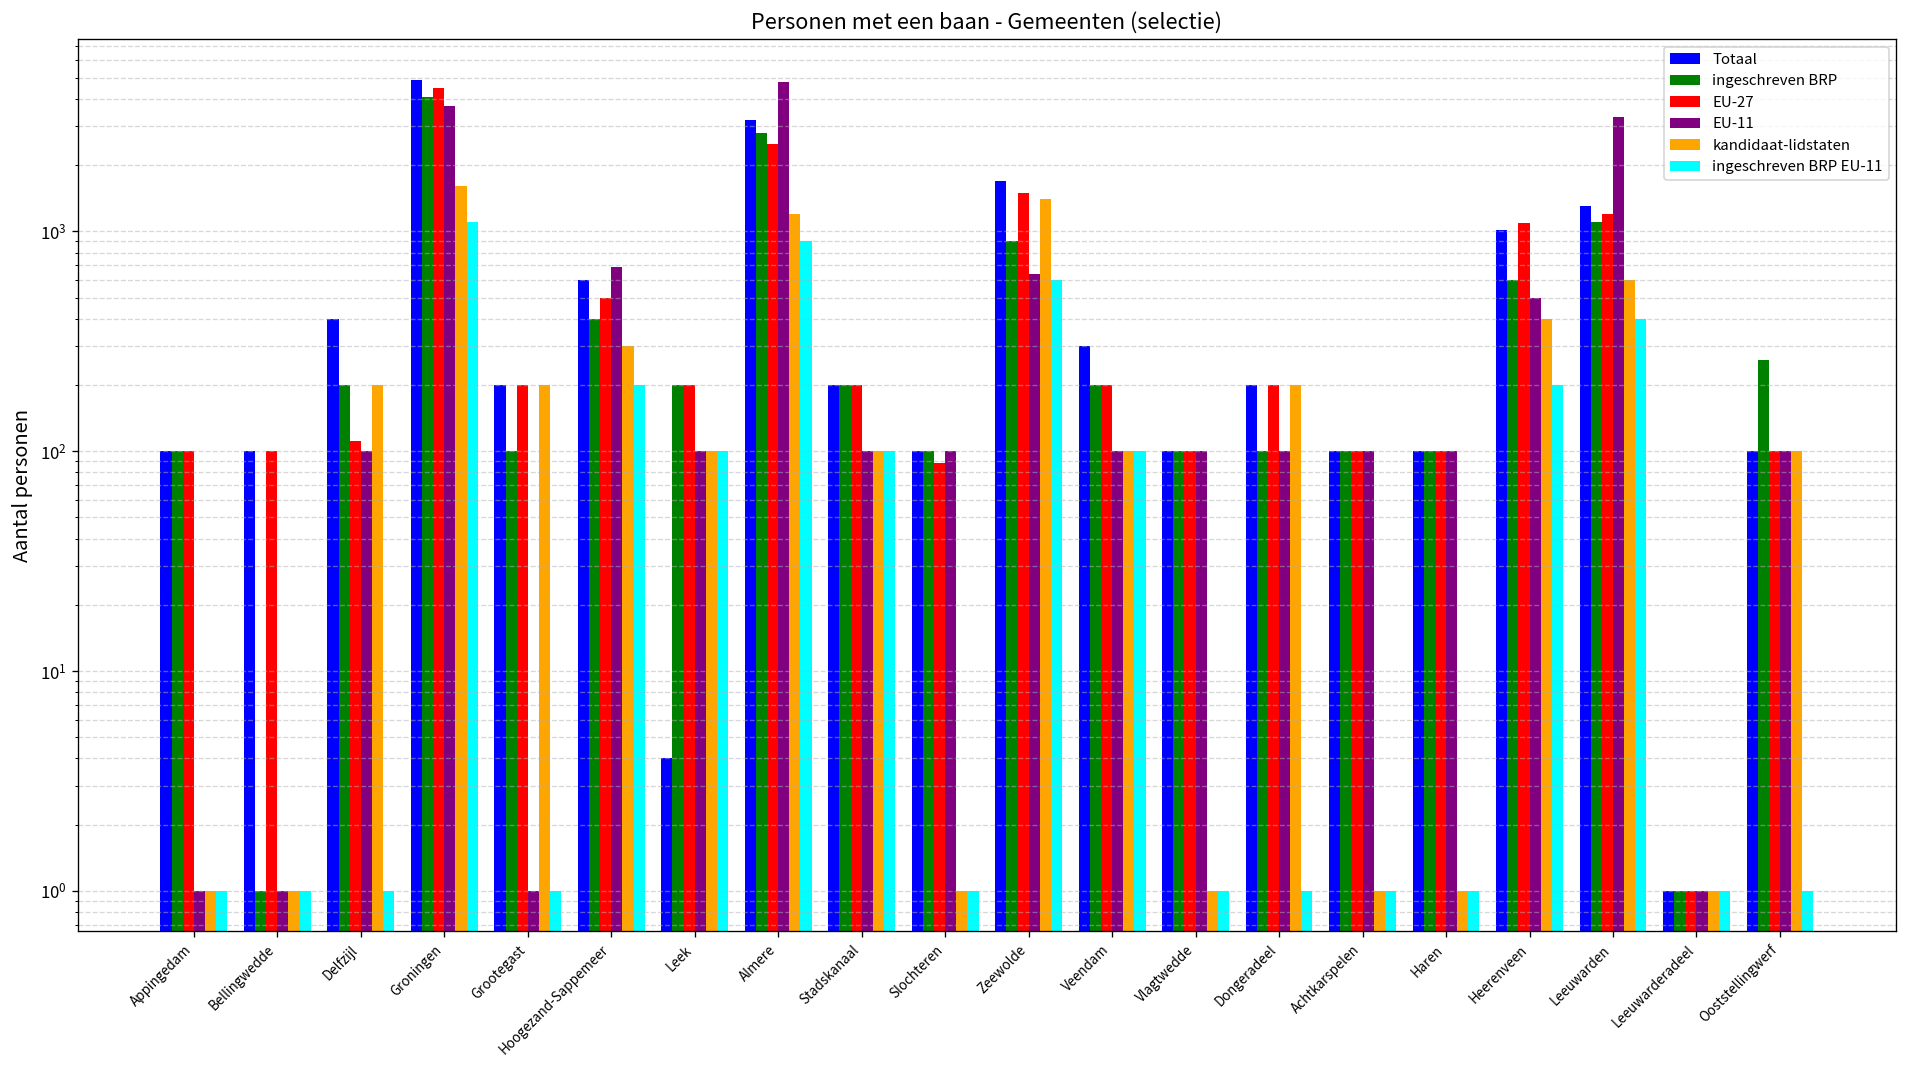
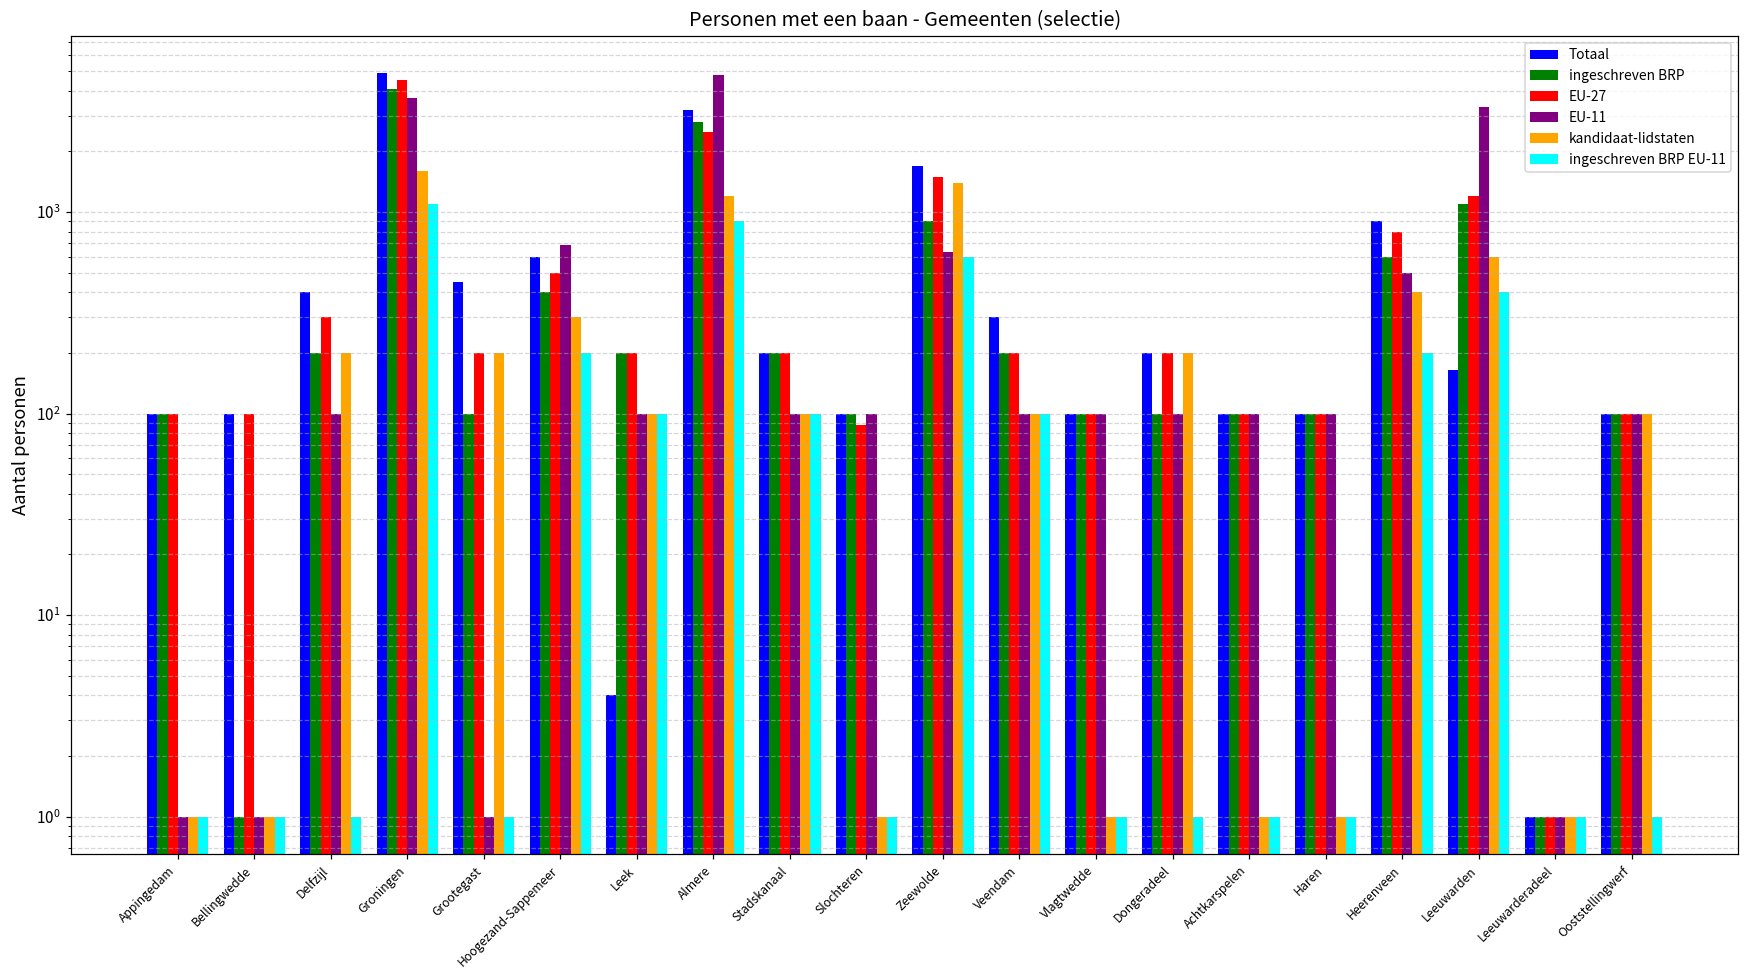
  {
    "Totaal": {
      "Appingedam": 100,
      "Bellingwedde": 100,
      "Delfzijl": 400,
      "Groningen": 4900,
-     "Grootegast": 200,
+     "Grootegast": 450,
      "Hoogezand-Sappemeer": 600,
      "Leek": 4,
      "Almere": 3200,
      "Stadskanaal": 200,
      "Slochteren": 100,
      "Zeewolde": 1700,
      "Veendam": 300,
      "Vlagtwedde": 100,
      "Dongeradeel": 200,
      "Achtkarspelen": 100,
      "Haren": 100,
-     "Heerenveen": 1000,
-     "Leeuwarden": 1300,
+     "Heerenveen": 900,
+     "Leeuwarden": 160,
      "Leeuwarderadeel": 1,
      "Ooststellingwerf": 100
    },
    "ingeschreven BRP": {
      "Appingedam": 100,
      "Bellingwedde": 1,
      "Delfzijl": 200,
      "Groningen": 4100,
      "Grootegast": 100,
      "Hoogezand-Sappemeer": 400,
      "Leek": 200,
      "Almere": 2800,
      "Stadskanaal": 200,
      "Slochteren": 100,
      "Zeewolde": 900,
      "Veendam": 200,
      "Vlagtwedde": 100,
      "Dongeradeel": 100,
      "Achtkarspelen": 100,
      "Haren": 100,
      "Heerenveen": 600,
      "Leeuwarden": 1100,
      "Leeuwarderadeel": 1,
-     "Ooststellingwerf": 260
+     "Ooststellingwerf": 100
    },
    "EU-27": {
      "Appingedam": 100,
      "Bellingwedde": 100,
-     "Delfzijl": 110,
+     "Delfzijl": 300,
      "Groningen": 4500,
      "Grootegast": 200,
      "Hoogezand-Sappemeer": 500,
      "Leek": 200,
      "Almere": 2500,
      "Stadskanaal": 200,
      "Slochteren": 90,
      "Zeewolde": 1500,
      "Veendam": 200,
      "Vlagtwedde": 100,
      "Dongeradeel": 200,
      "Achtkarspelen": 100,
      "Haren": 100,
-     "Heerenveen": 1100,
+     "Heerenveen": 800,
      "Leeuwarden": 1200,
      "Leeuwarderadeel": 1,
      "Ooststellingwerf": 100
    },
    "EU-11": {
      "Appingedam": 1,
      "Bellingwedde": 1,
      "Delfzijl": 100,
      "Groningen": 3700,
      "Grootegast": 1,
      "Hoogezand-Sappemeer": 690,
      "Leek": 100,
      "Almere": 4800,
      "Stadskanaal": 100,
      "Slochteren": 100,
      "Zeewolde": 640,
      "Veendam": 100,
      "Vlagtwedde": 100,
      "Dongeradeel": 100,
      "Achtkarspelen": 100,
      "Haren": 100,
      "Heerenveen": 500,
      "Leeuwarden": 3300,
      "Leeuwarderadeel": 1,
      "Ooststellingwerf": 100
    },
    "kandidaat-lidstaten": {
      "Appingedam": 1,
      "Bellingwedde": 1,
      "Delfzijl": 200,
      "Groningen": 1600,
      "Grootegast": 200,
      "Hoogezand-Sappemeer": 300,
      "Leek": 100,
      "Almere": 1200,
      "Stadskanaal": 100,
      "Slochteren": 1,
      "Zeewolde": 1400,
      "Veendam": 100,
      "Vlagtwedde": 1,
      "Dongeradeel": 200,
      "Achtkarspelen": 1,
      "Haren": 1,
      "Heerenveen": 400,
      "Leeuwarden": 600,
      "Leeuwarderadeel": 1,
      "Ooststellingwerf": 100
    },
    "ingeschreven BRP EU-11": {
      "Appingedam": 1,
      "Bellingwedde": 1,
      "Delfzijl": 1,
      "Groningen": 1100,
      "Grootegast": 1,
      "Hoogezand-Sappemeer": 200,
      "Leek": 100,
      "Almere": 900,
      "Stadskanaal": 100,
      "Slochteren": 1,
      "Zeewolde": 600,
      "Veendam": 100,
      "Vlagtwedde": 1,
      "Dongeradeel": 1,
      "Achtkarspelen": 1,
      "Haren": 1,
      "Heerenveen": 200,
      "Leeuwarden": 400,
      "Leeuwarderadeel": 1,
      "Ooststellingwerf": 1
    }
  }
